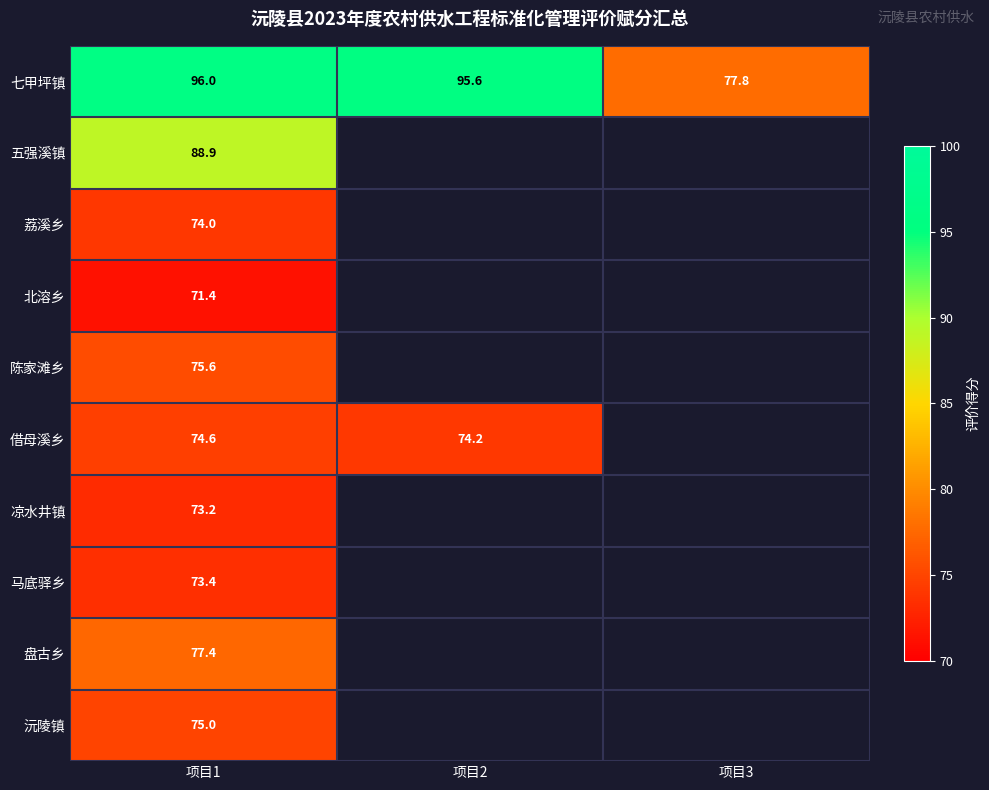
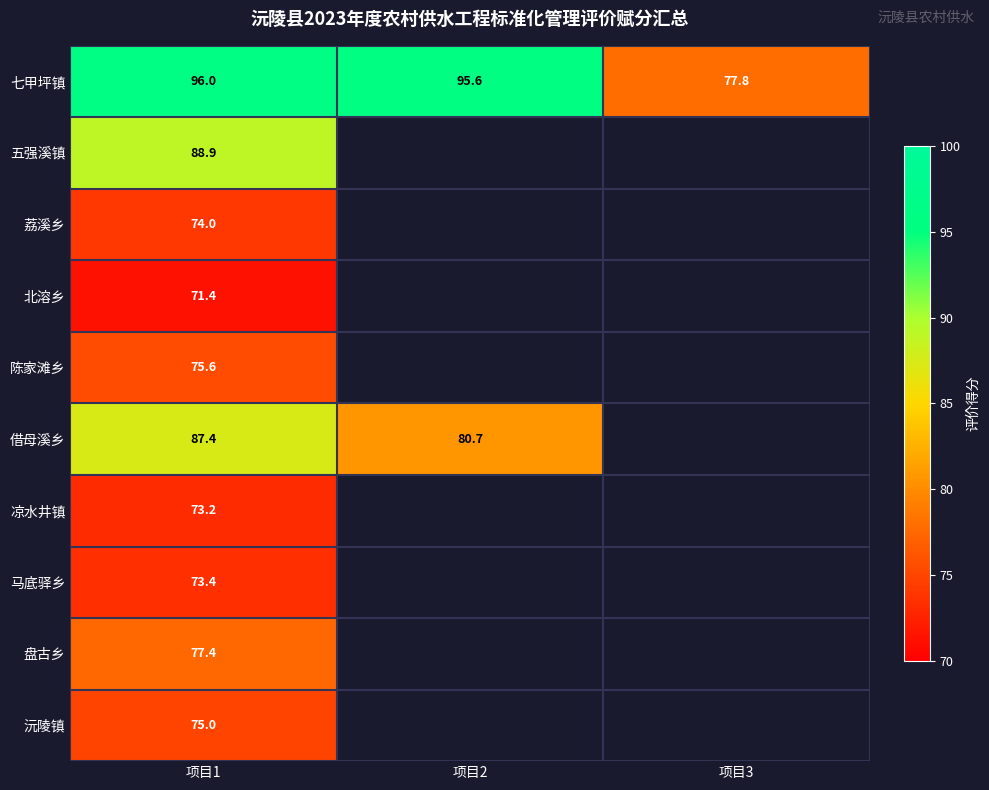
  {
    "七甲坪镇": {
      "项目1": 96.0,
      "项目2": 95.6,
      "项目3": 77.8
    },
    "五强溪镇": {
      "项目1": 88.9
    },
    "荔溪乡": {
      "项目1": 74.0
    },
    "北溶乡": {
      "项目1": 71.4
    },
    "陈家滩乡": {
      "项目1": 75.6
    },
    "借母溪乡": {
-     "项目1": 74.6,
-     "项目2": 74.2
+     "项目1": 87.4,
+     "项目2": 80.7
    },
    "凉水井镇": {
      "项目1": 73.2
    },
    "马底驿乡": {
      "项目1": 73.4
    },
    "盘古乡": {
      "项目1": 77.4
    },
    "沅陵镇": {
      "项目1": 75.0
    }
  }
